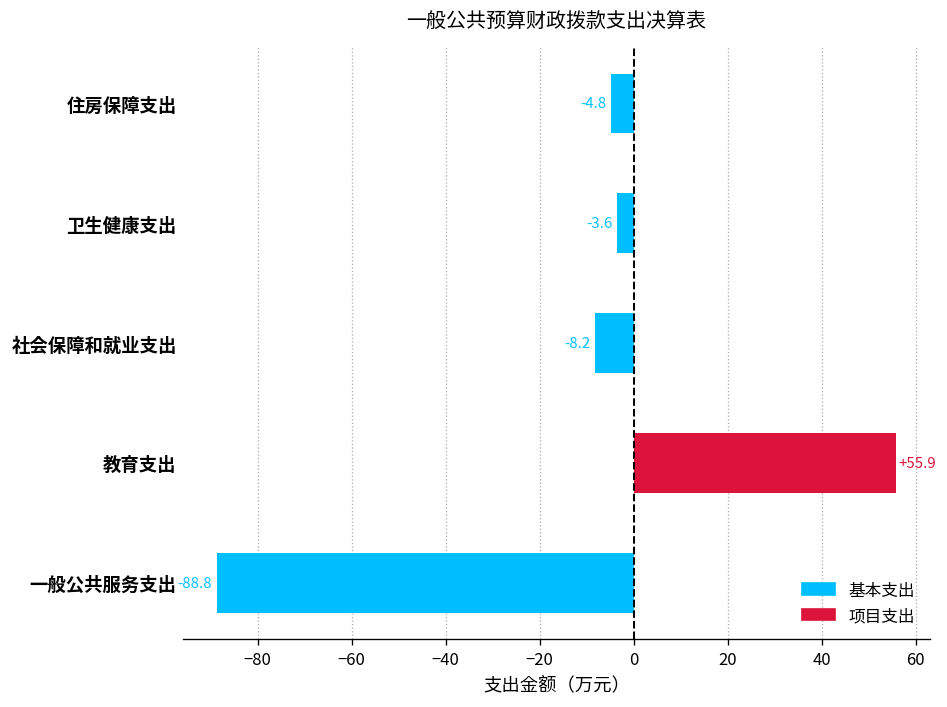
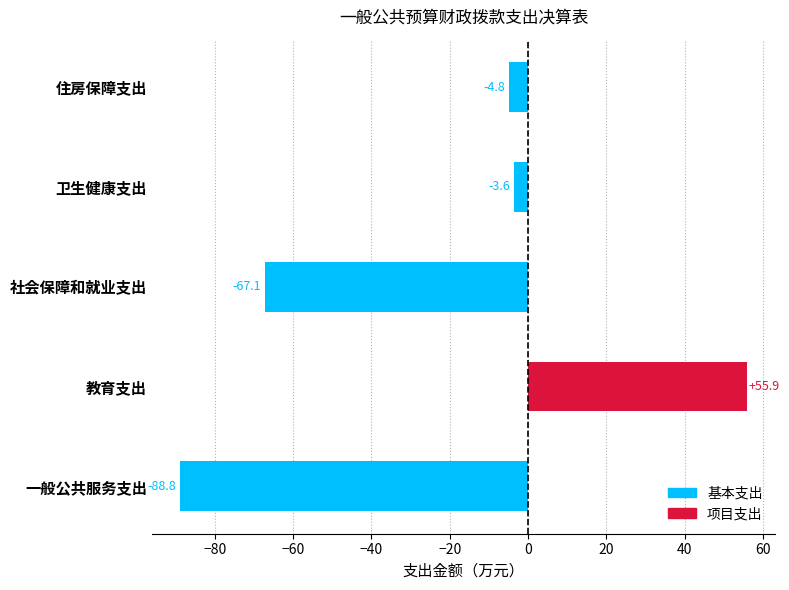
  {
    "基本支出": {
      "住房保障支出": "-4.8",
      "卫生健康支出": "-3.6",
-     "社会保障和就业支出": "-8.2",
+     "社会保障和就业支出": "-67.1",
      "一般公共服务支出": "-88.8"
    },
    "项目支出": {
      "教育支出": "+55.9"
    }
  }
